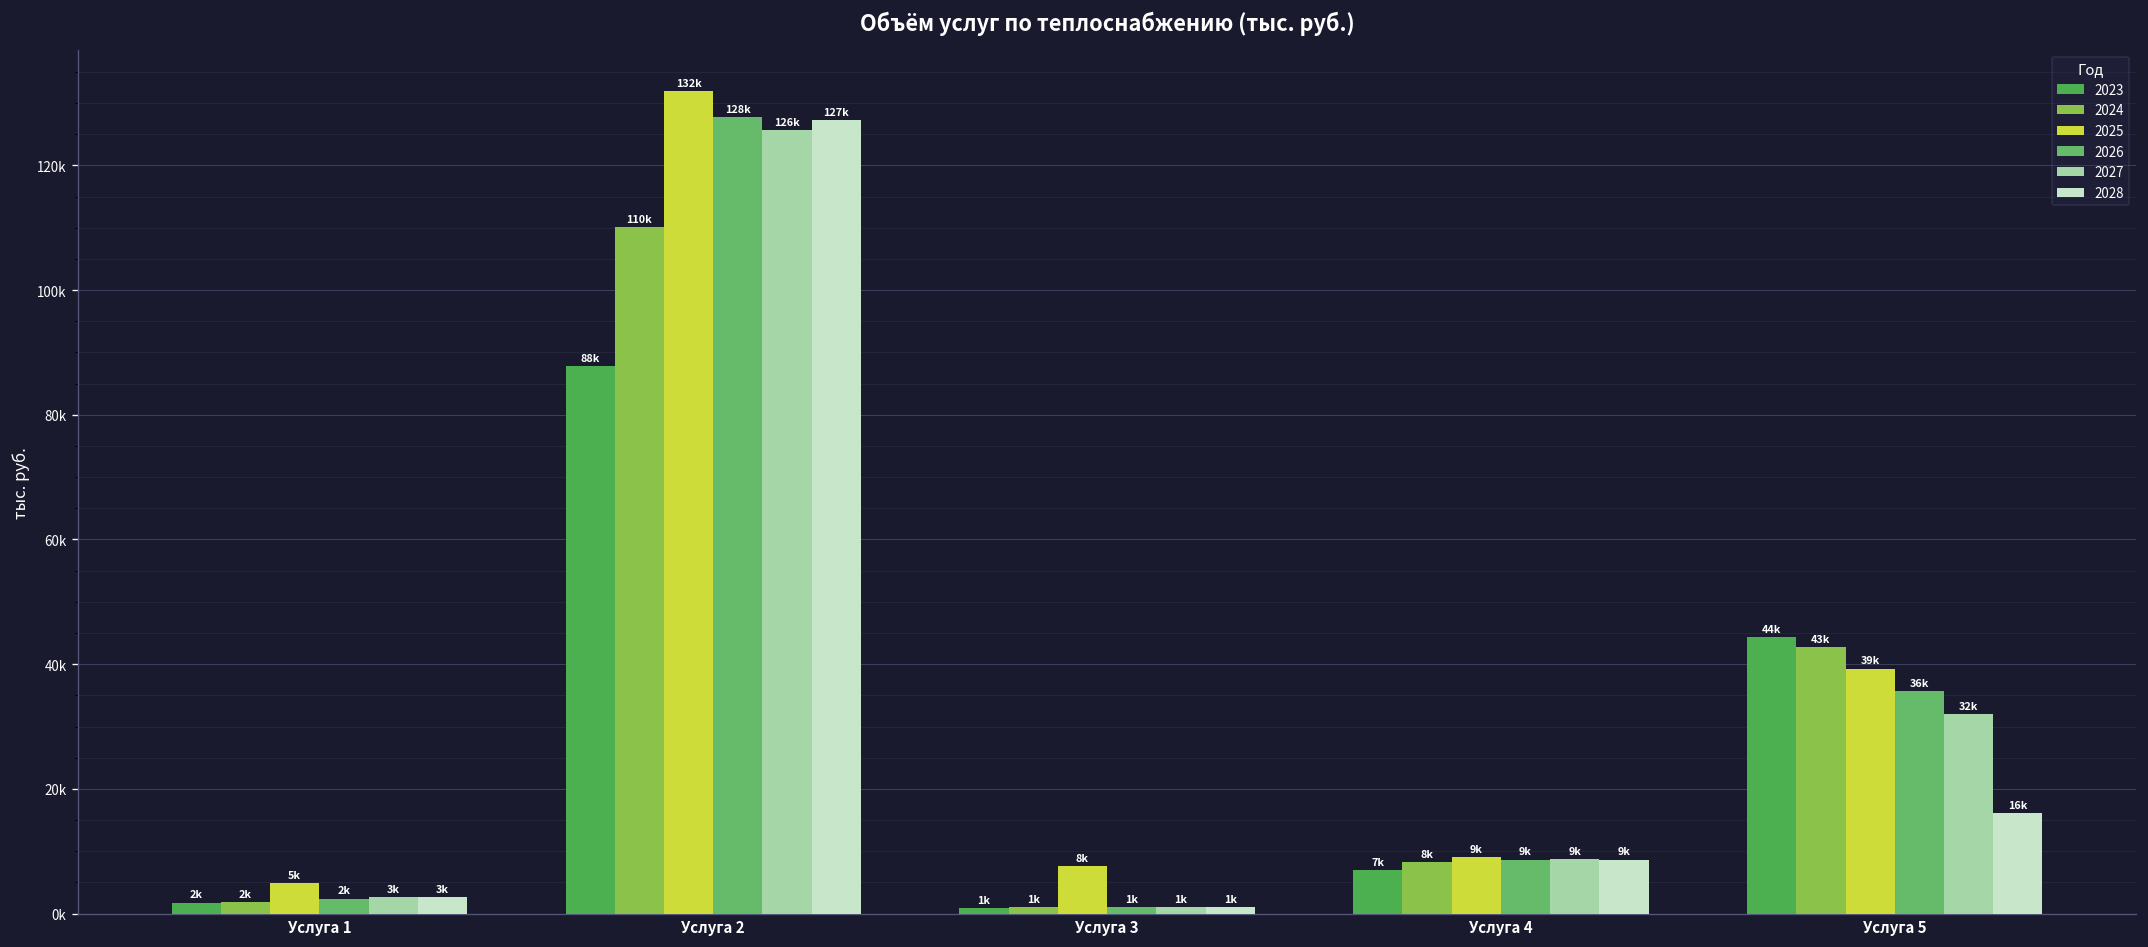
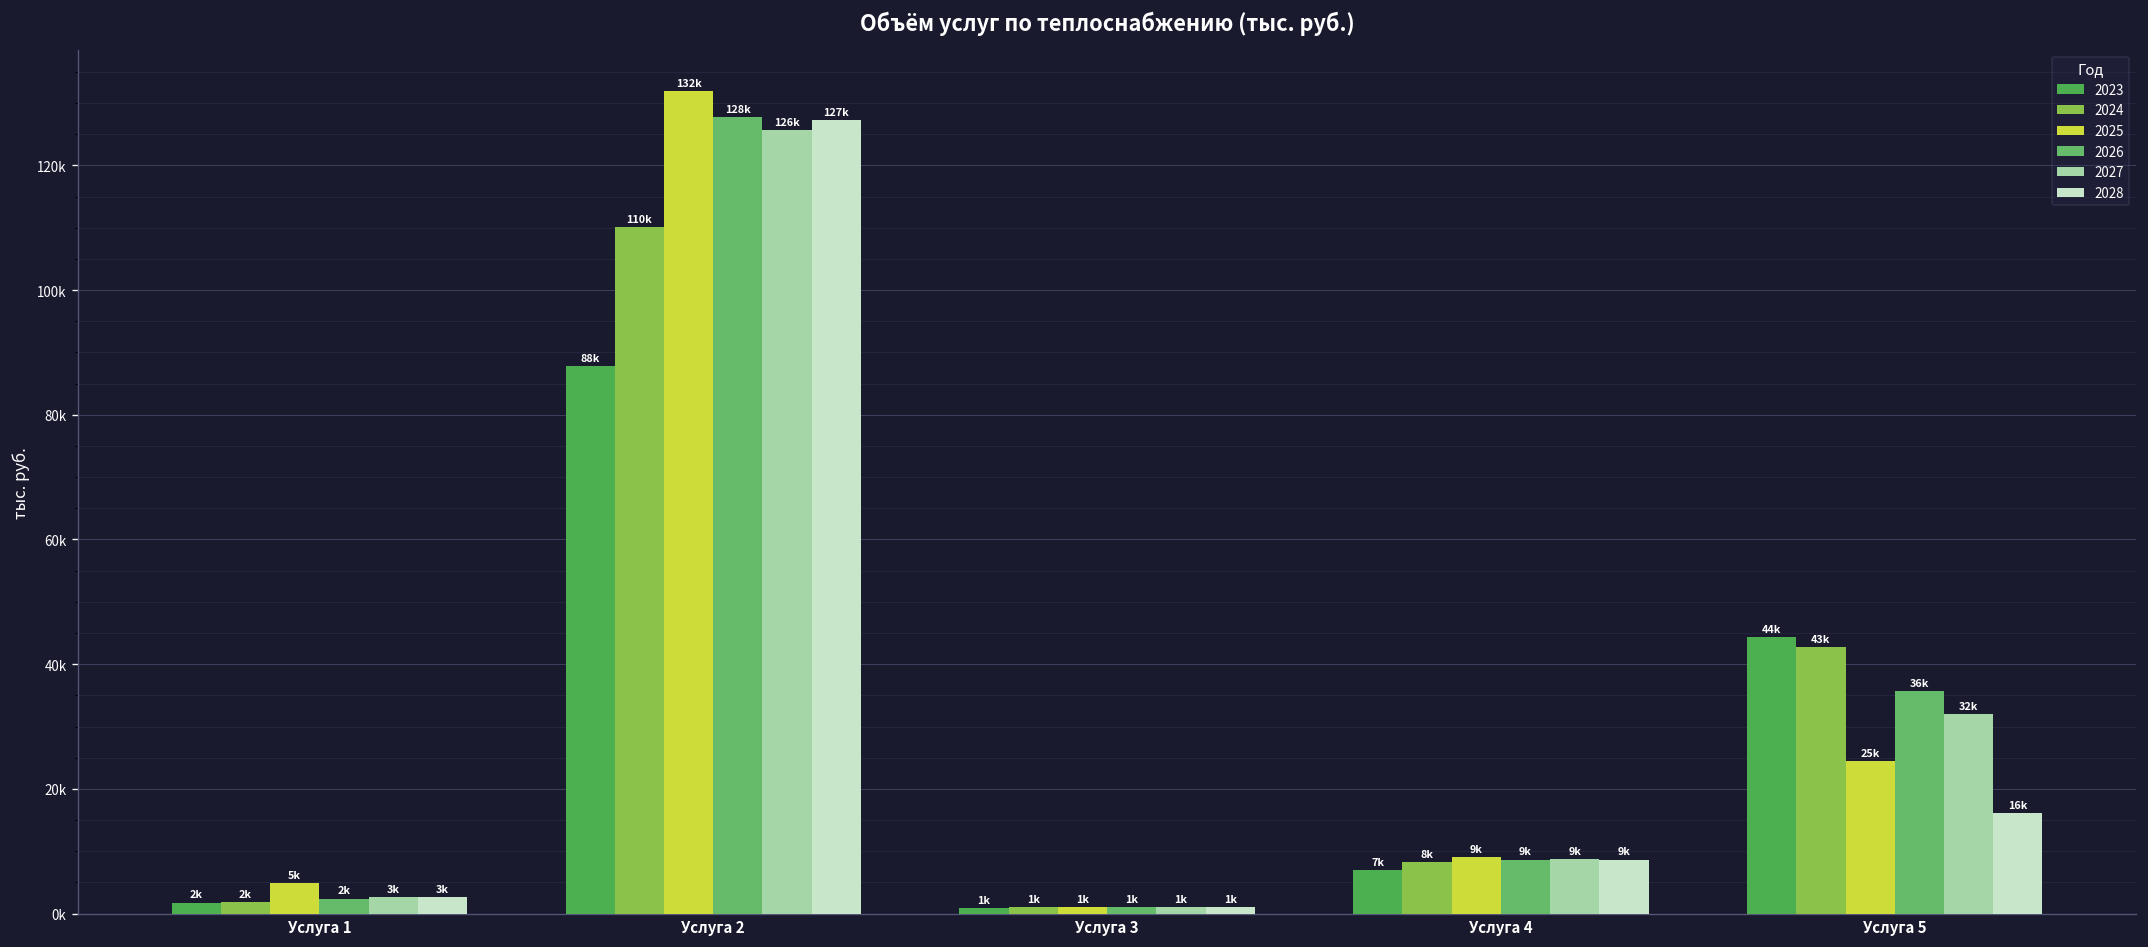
  {
    "2025": {
      "Услуга 1": "5k",
      "Услуга 2": "132k",
-     "Услуга 3": "8k",
+     "Услуга 3": "1k",
      "Услуга 4": "9k",
-     "Услуга 5": "39k"
+     "Услуга 5": "25k"
    }
  }
